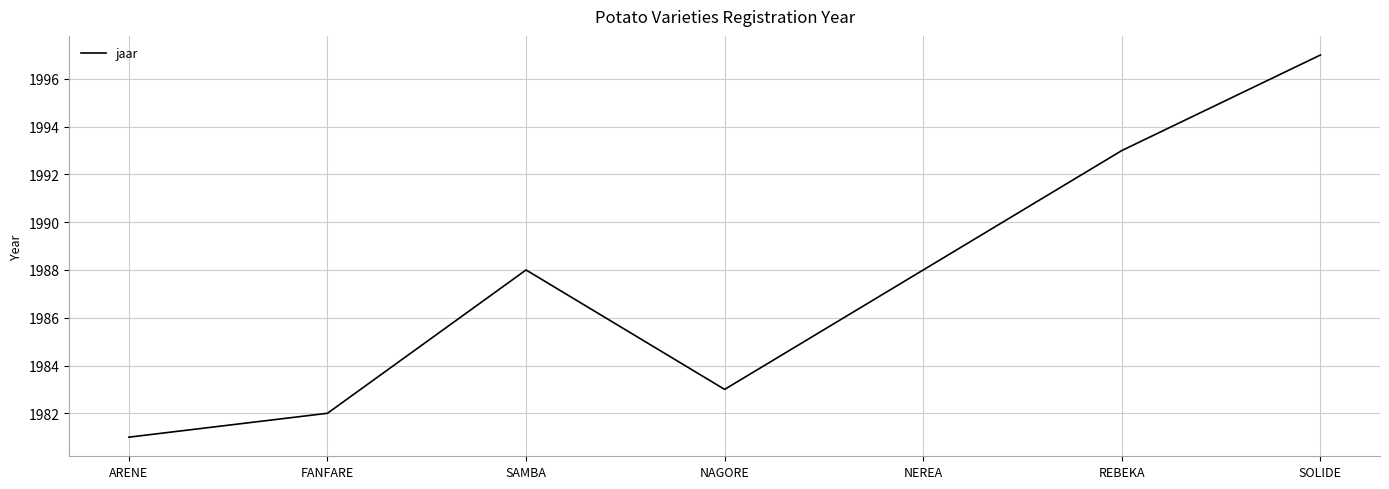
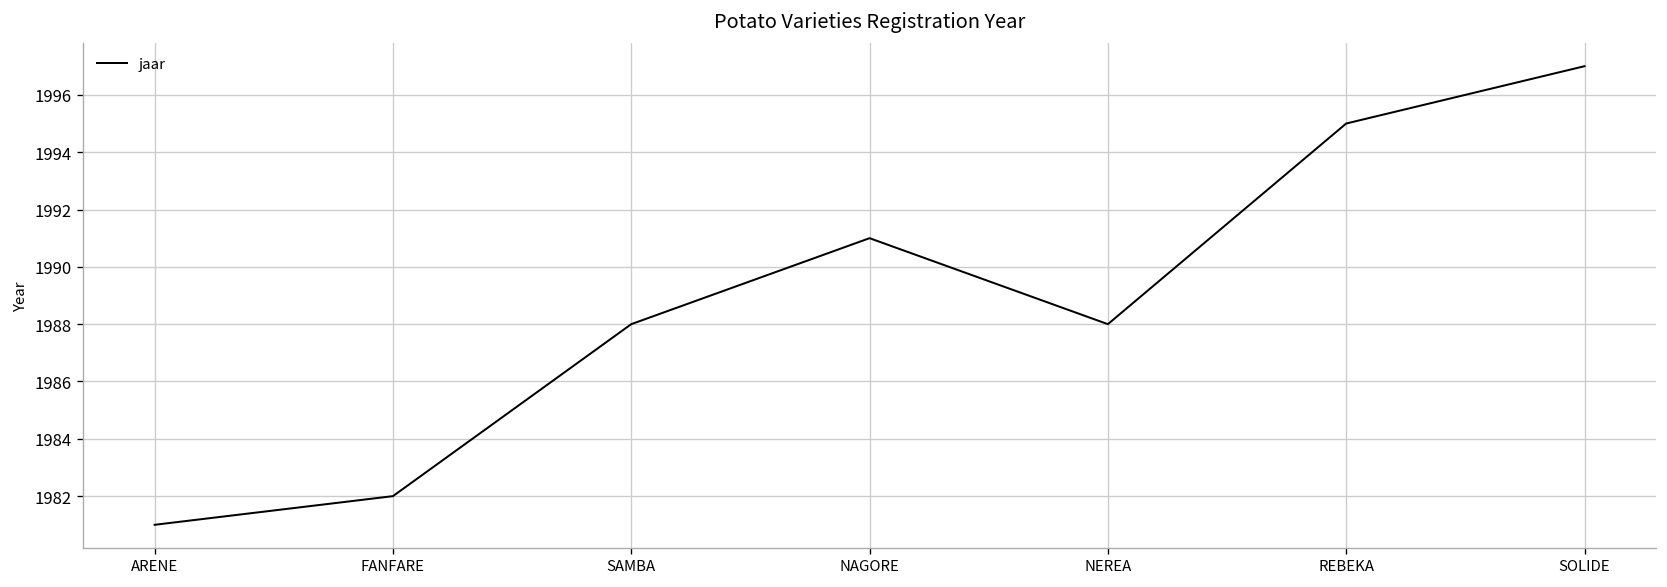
  {
    "ARENE": 1981,
    "FANFARE": 1982,
    "SAMBA": 1988,
-   "NAGORE": 1983,
+   "NAGORE": 1991,
    "NEREA": 1988,
-   "REBEKA": 1993,
+   "REBEKA": 1995,
    "SOLIDE": 1997
  }
